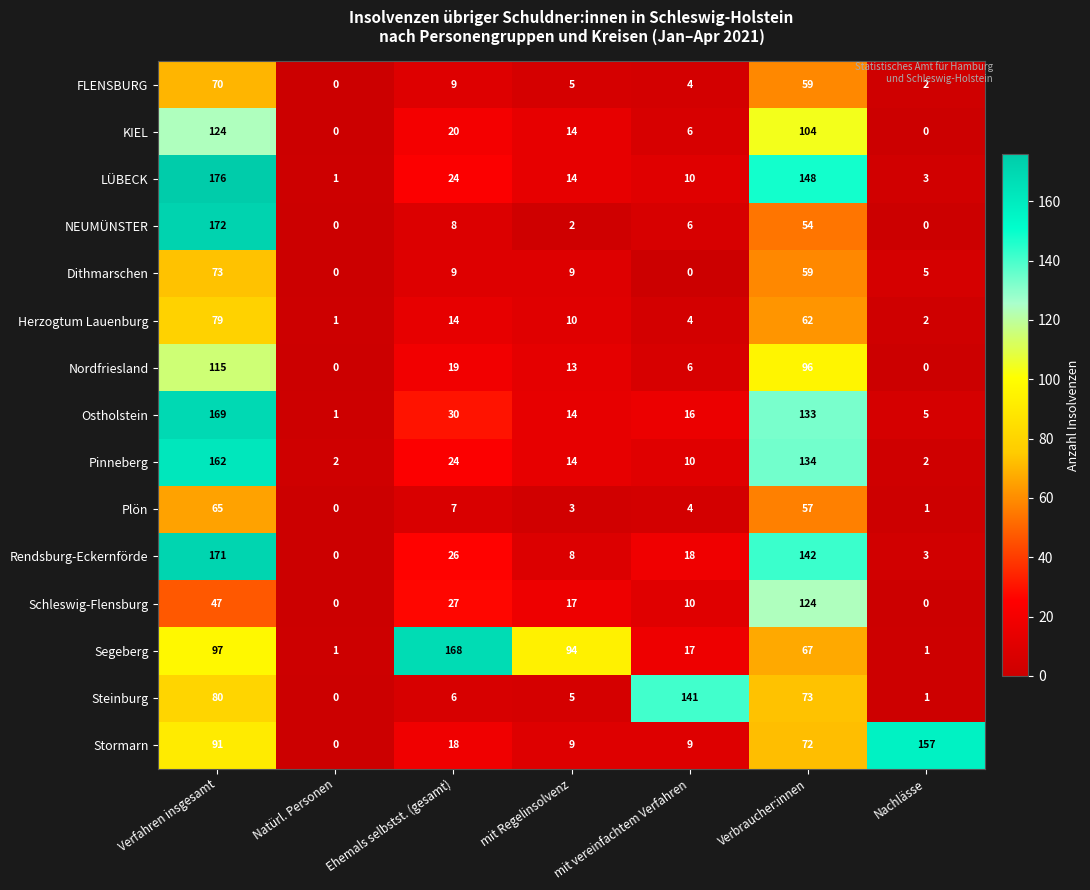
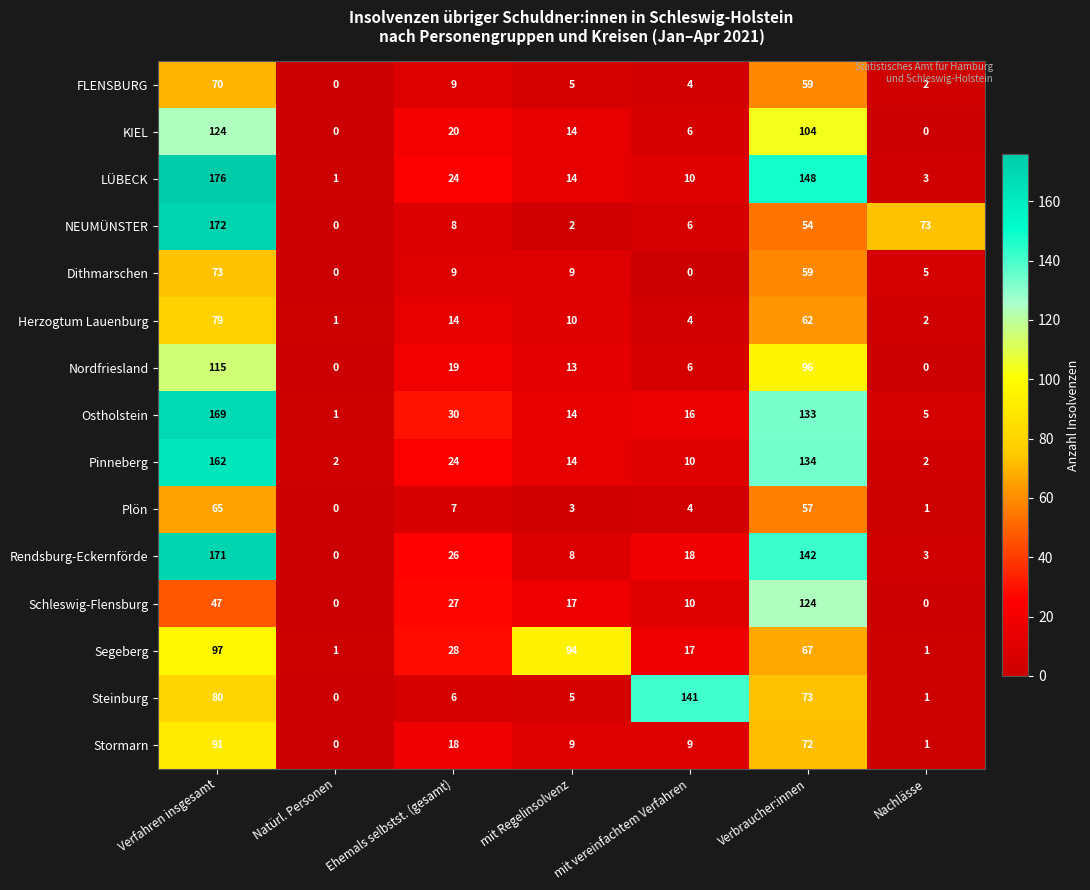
  {
    "FLENSBURG": {
      "Verfahren insgesamt": 70,
      "Natürl. Personen": 0,
      "Ehemals selbstst. (gesamt)": 9,
      "mit Regelinsolvenz": 5,
      "mit vereinfachtem Verfahren": 4,
      "Verbraucher:innen": 59
    },
    "KIEL": {
      "Verfahren insgesamt": 124,
      "Natürl. Personen": 0,
      "Ehemals selbstst. (gesamt)": 20,
      "mit Regelinsolvenz": 14,
      "mit vereinfachtem Verfahren": 6,
      "Verbraucher:innen": 104,
      "Nachlässe": 0
    },
    "LÜBECK": {
      "Verfahren insgesamt": 176,
      "Natürl. Personen": 1,
      "Ehemals selbstst. (gesamt)": 24,
      "mit Regelinsolvenz": 14,
      "mit vereinfachtem Verfahren": 10,
      "Verbraucher:innen": 148,
      "Nachlässe": 3
    },
    "NEUMÜNSTER": {
      "Verfahren insgesamt": 172,
      "Natürl. Personen": 0,
      "Ehemals selbstst. (gesamt)": 8,
      "mit Regelinsolvenz": 2,
      "mit vereinfachtem Verfahren": 6,
      "Verbraucher:innen": 54,
-     "Nachlässe": 0
+     "Nachlässe": 73
    },
    "Dithmarschen": {
      "Verfahren insgesamt": 73,
      "Natürl. Personen": 0,
      "Ehemals selbstst. (gesamt)": 9,
      "mit Regelinsolvenz": 9,
      "mit vereinfachtem Verfahren": 0,
      "Verbraucher:innen": 59,
      "Nachlässe": 5
    },
    "Herzogtum Lauenburg": {
      "Verfahren insgesamt": 79,
      "Natürl. Personen": 1,
      "Ehemals selbstst. (gesamt)": 14,
      "mit Regelinsolvenz": 10,
      "mit vereinfachtem Verfahren": 4,
      "Verbraucher:innen": 62,
      "Nachlässe": 2
    },
    "Nordfriesland": {
      "Verfahren insgesamt": 115,
      "Natürl. Personen": 0,
      "Ehemals selbstst. (gesamt)": 19,
      "mit Regelinsolvenz": 13,
      "mit vereinfachtem Verfahren": 6,
      "Verbraucher:innen": 96,
      "Nachlässe": 0
    },
    "Ostholstein": {
      "Verfahren insgesamt": 169,
      "Natürl. Personen": 1,
      "Ehemals selbstst. (gesamt)": 30,
      "mit Regelinsolvenz": 14,
      "mit vereinfachtem Verfahren": 16,
      "Verbraucher:innen": 133,
      "Nachlässe": 5
    },
    "Pinneberg": {
      "Verfahren insgesamt": 162,
      "Natürl. Personen": 2,
      "Ehemals selbstst. (gesamt)": 24,
      "mit Regelinsolvenz": 14,
      "mit vereinfachtem Verfahren": 10,
      "Verbraucher:innen": 134,
      "Nachlässe": 2
    },
    "Plön": {
      "Verfahren insgesamt": 65,
      "Natürl. Personen": 0,
      "Ehemals selbstst. (gesamt)": 7,
      "mit Regelinsolvenz": 3,
      "mit vereinfachtem Verfahren": 4,
      "Verbraucher:innen": 57,
      "Nachlässe": 1
    },
    "Rendsburg-Eckernförde": {
      "Verfahren insgesamt": 171,
      "Natürl. Personen": 0,
      "Ehemals selbstst. (gesamt)": 26,
      "mit Regelinsolvenz": 8,
      "mit vereinfachtem Verfahren": 18,
      "Verbraucher:innen": 142,
      "Nachlässe": 3
    },
    "Schleswig-Flensburg": {
      "Verfahren insgesamt": 47,
      "Natürl. Personen": 0,
      "Ehemals selbstst. (gesamt)": 27,
      "mit Regelinsolvenz": 17,
      "mit vereinfachtem Verfahren": 10,
      "Verbraucher:innen": 124,
      "Nachlässe": 0
    },
    "Segeberg": {
      "Verfahren insgesamt": 97,
      "Natürl. Personen": 1,
-     "Ehemals selbstst. (gesamt)": 168,
+     "Ehemals selbstst. (gesamt)": 28,
      "mit Regelinsolvenz": 94,
      "mit vereinfachtem Verfahren": 17,
      "Verbraucher:innen": 67,
      "Nachlässe": 1
    },
    "Steinburg": {
      "Verfahren insgesamt": 80,
      "Natürl. Personen": 0,
      "Ehemals selbstst. (gesamt)": 6,
      "mit Regelinsolvenz": 5,
      "mit vereinfachtem Verfahren": 141,
      "Verbraucher:innen": 73,
      "Nachlässe": 1
    },
    "Stormarn": {
      "Verfahren insgesamt": 91,
      "Natürl. Personen": 0,
      "Ehemals selbstst. (gesamt)": 18,
      "mit Regelinsolvenz": 9,
      "mit vereinfachtem Verfahren": 9,
      "Verbraucher:innen": 72,
-     "Nachlässe": 157
+     "Nachlässe": 1
    }
  }
